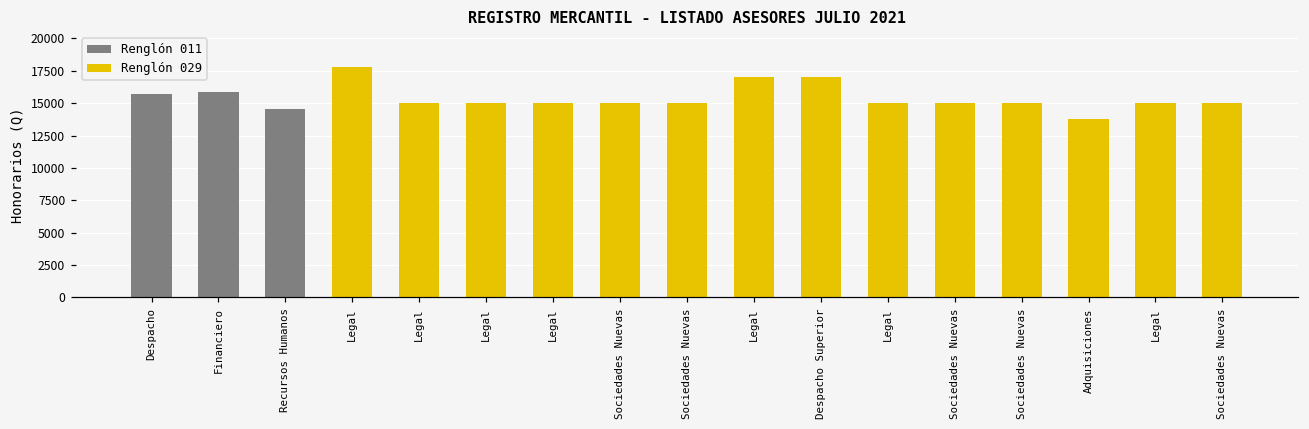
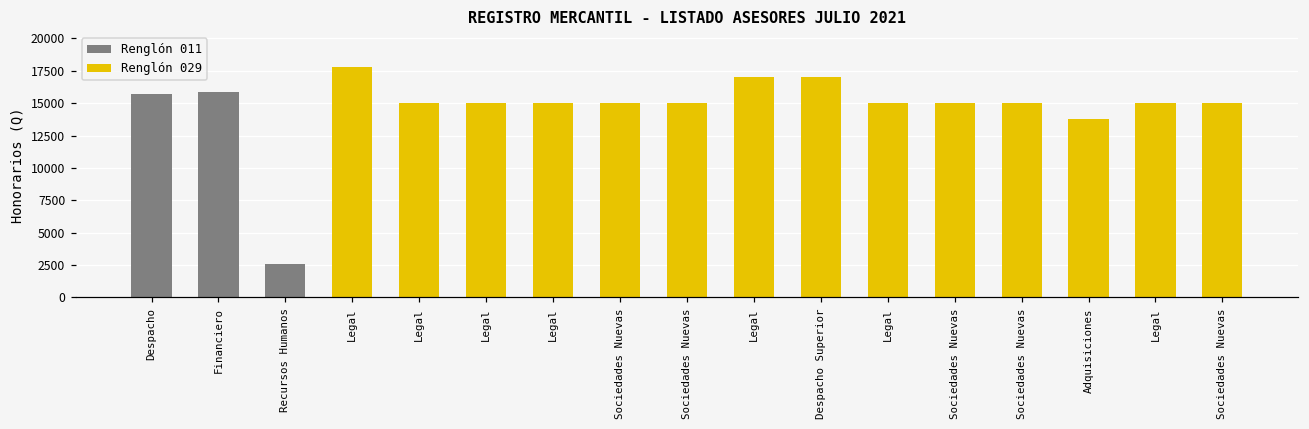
  {
    "Despacho": 15700,
    "Financiero": 15900,
-   "Recursos Humanos": 14500,
+   "Recursos Humanos": 2600,
    "Despacho Superior": 17000,
    "Adquisiciones": 13800
  }
